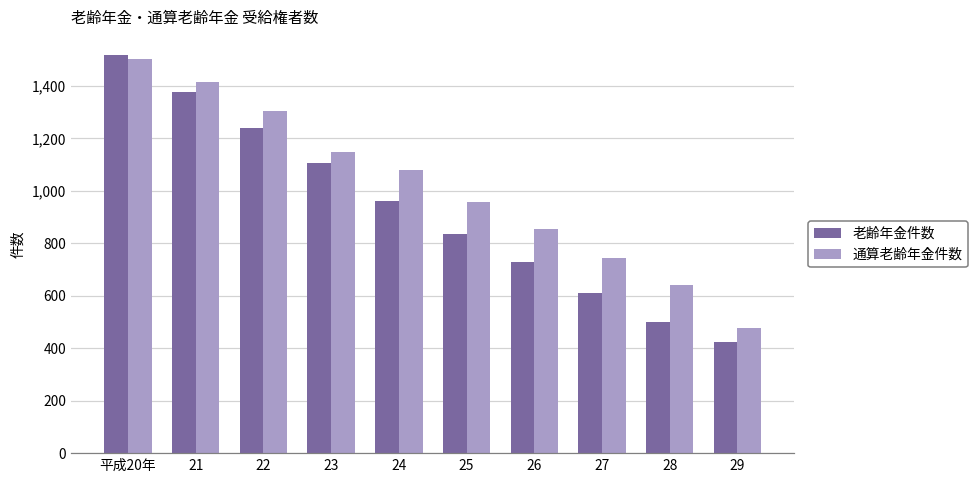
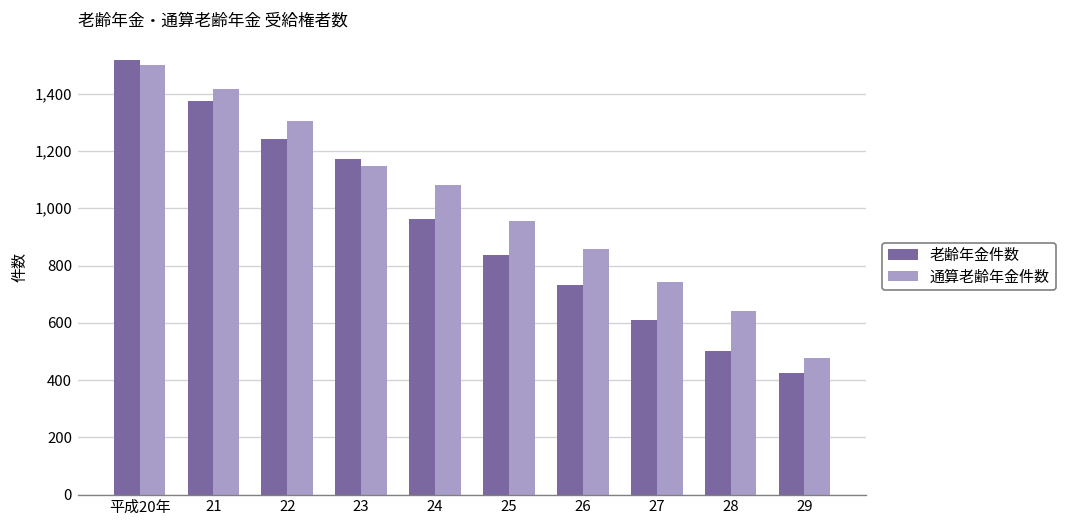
  {
    "老齢年金件数": {
      "平成20年": "1,520",
      "21": "1,380",
      "22": "1,240",
-     "23": "1,110",
+     "23": "1,170",
      "24": "960",
      "25": "840",
      "26": "730",
      "27": "610",
      "28": "500",
      "29": "430"
    },
    "通算老齢年金件数": {
      "平成20年": "1,500",
      "21": "1,420",
      "22": "1,310",
      "23": "1,150",
      "24": "1,080",
      "25": "960",
      "26": "860",
      "27": "740",
      "28": "640",
      "29": "480"
    }
  }
